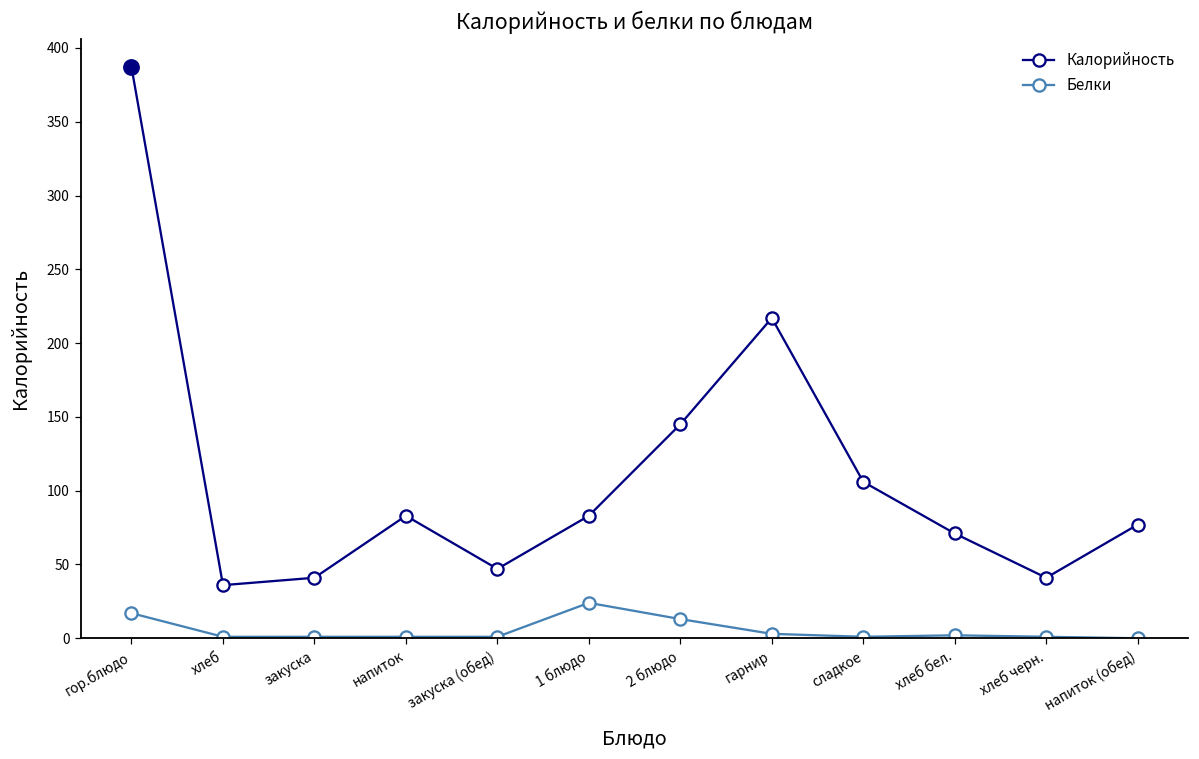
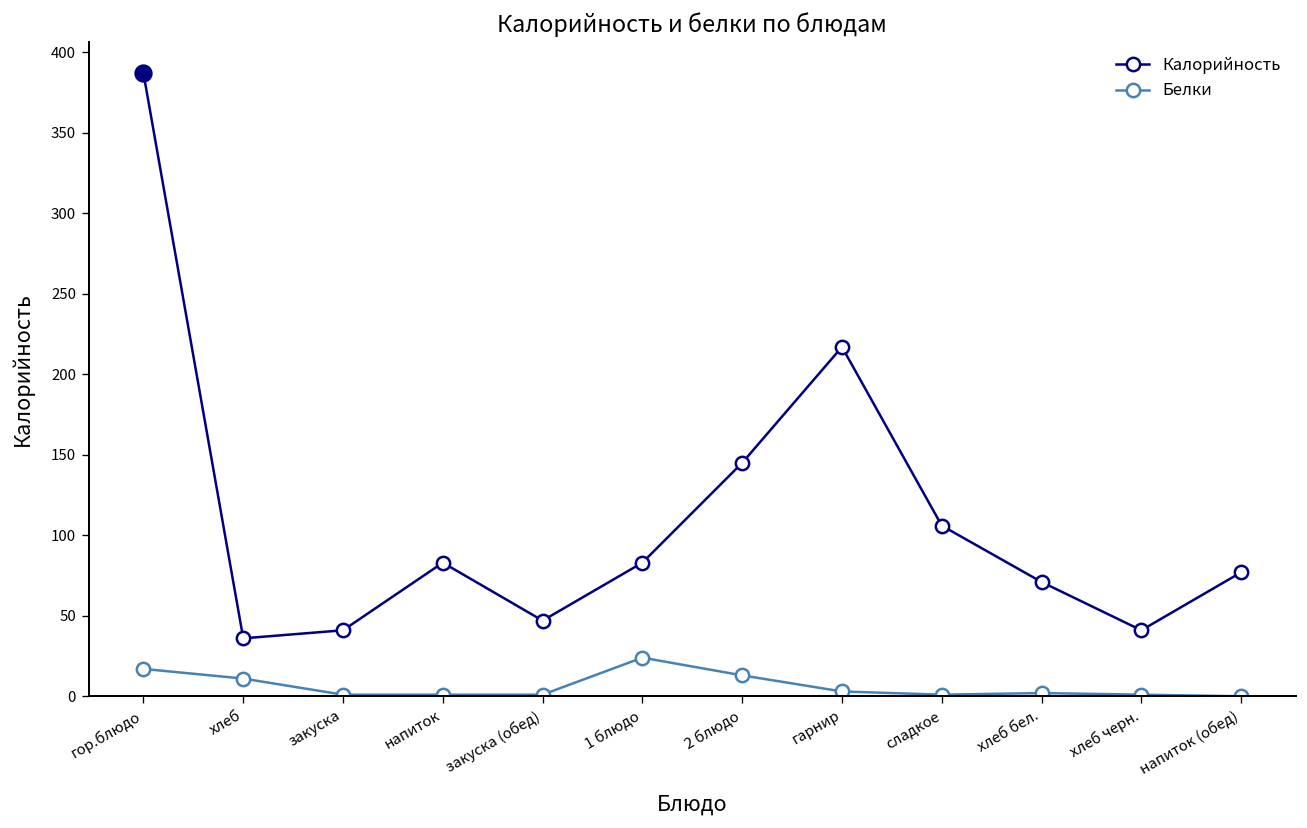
  {
    "Белки": {
      "гор.блюдо": 17,
-     "хлеб": 1,
+     "хлеб": 11,
      "закуска": 1,
      "напиток": 1,
      "закуска (обед)": 1,
      "1 блюдо": 24,
      "2 блюдо": 13,
      "гарнир": 3,
      "сладкое": 1,
      "хлеб бел.": 2,
      "хлеб черн.": 1,
      "напиток (обед)": 0
    }
  }
